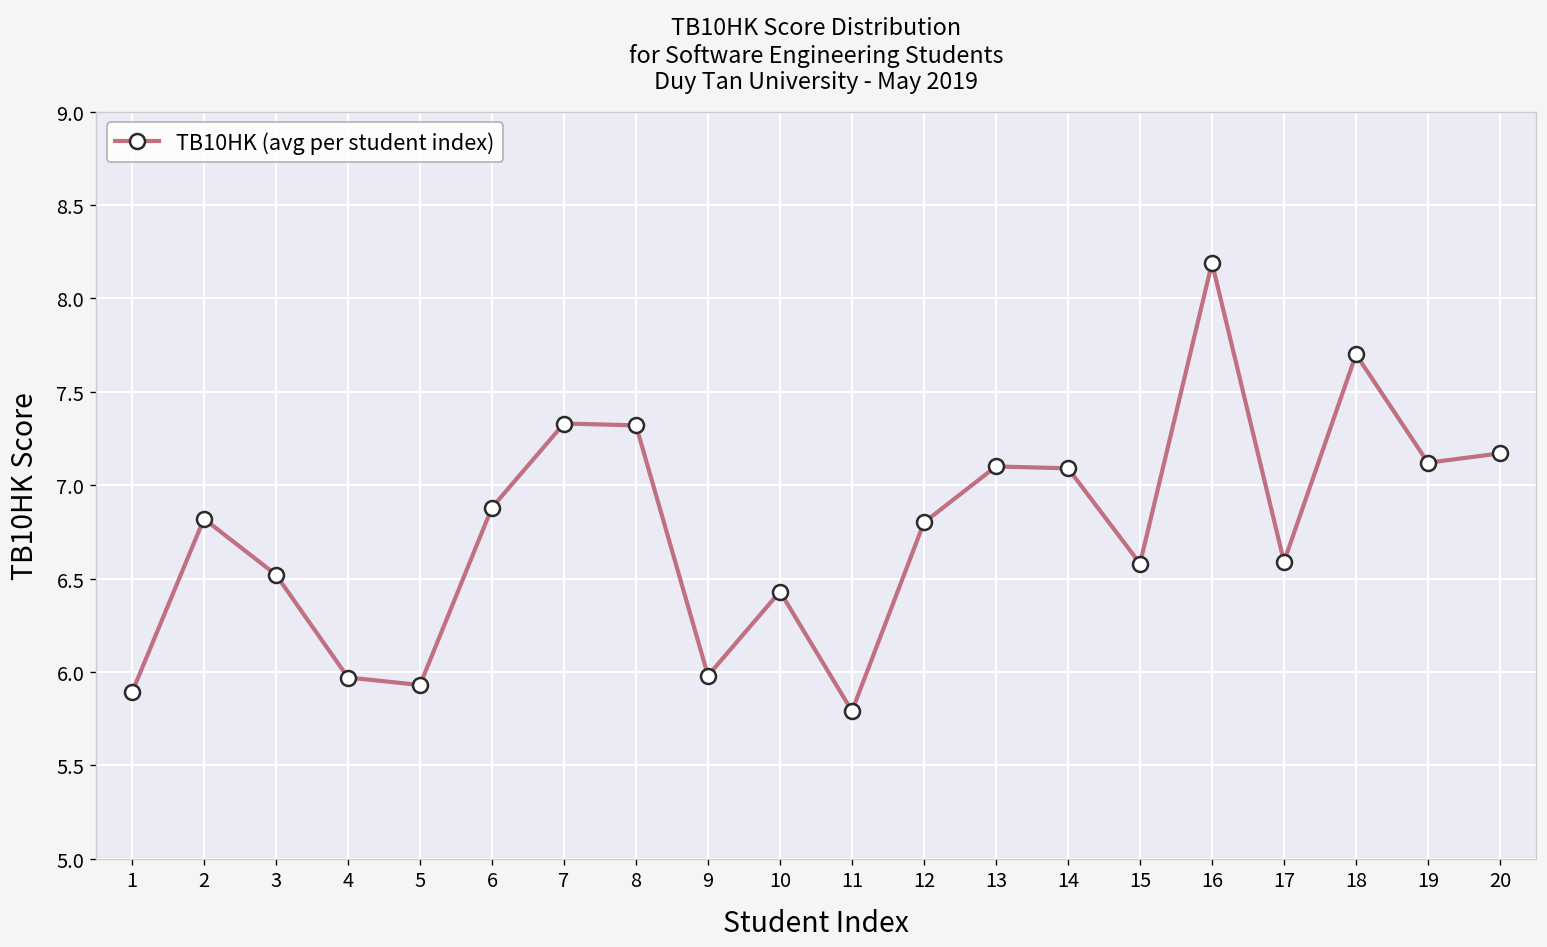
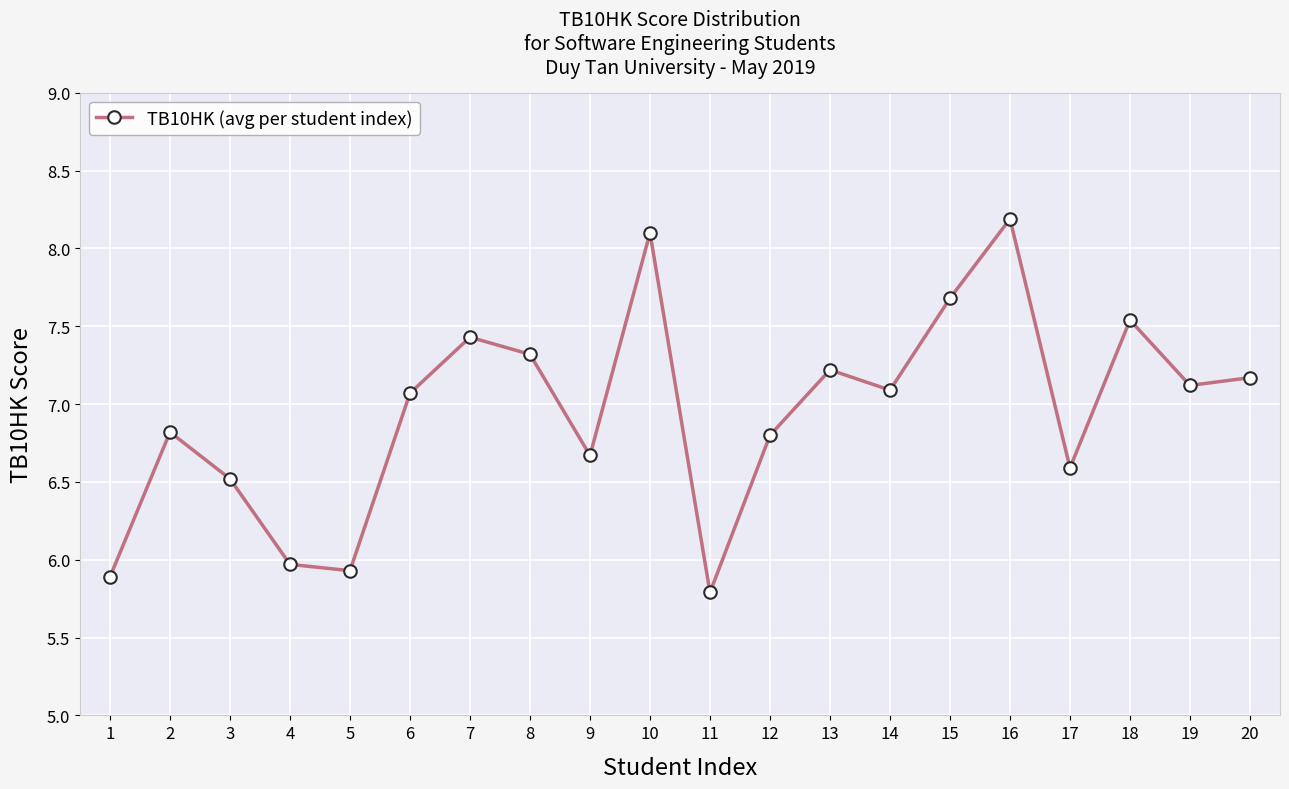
  {
    "1": 5.89,
    "2": 6.82,
    "3": 6.52,
    "4": 5.97,
    "5": 5.93,
-   "6": 6.88,
-   "7": 7.33,
+   "6": 7.07,
+   "7": 7.43,
    "8": 7.32,
-   "9": 5.98,
-   "10": 6.43,
+   "9": 6.67,
+   "10": 8.10,
    "11": 5.79,
    "12": 6.80,
-   "13": 7.10,
+   "13": 7.22,
    "14": 7.09,
-   "15": 6.58,
+   "15": 7.68,
    "16": 8.19,
    "17": 6.59,
-   "18": 7.70,
+   "18": 7.54,
    "19": 7.12,
    "20": 7.17
  }
